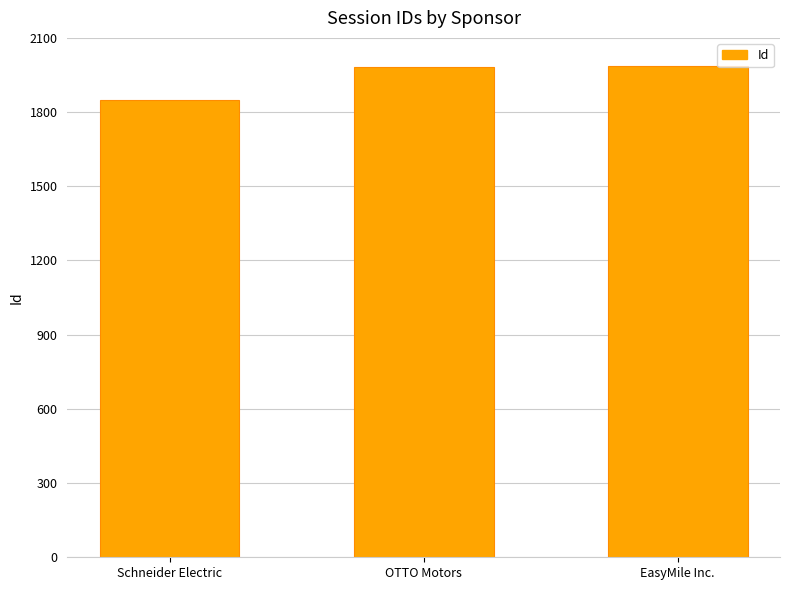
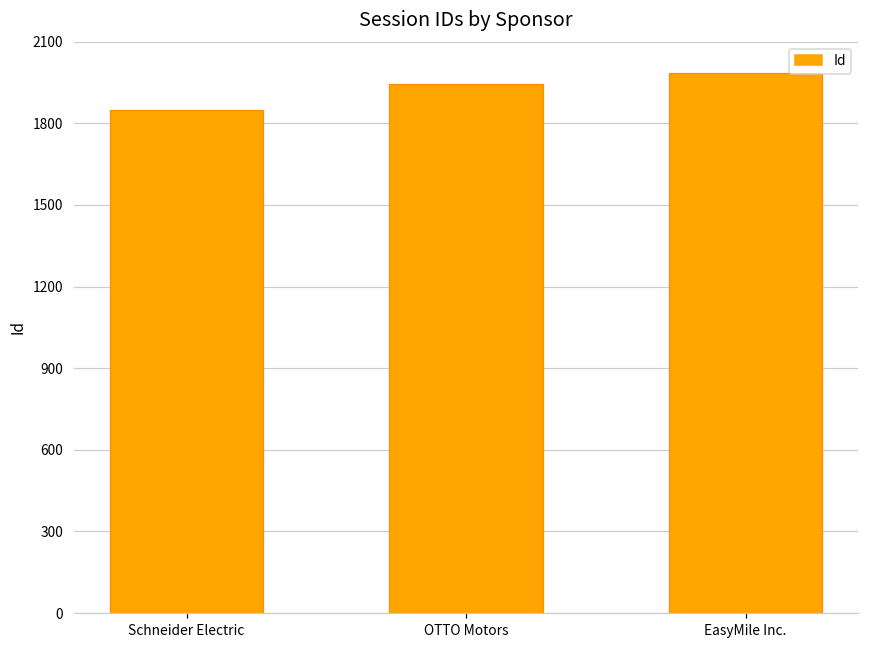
  {
    "Schneider Electric": 1850,
-   "OTTO Motors": 1980,
+   "OTTO Motors": 1950,
    "EasyMile Inc.": 1990
  }
